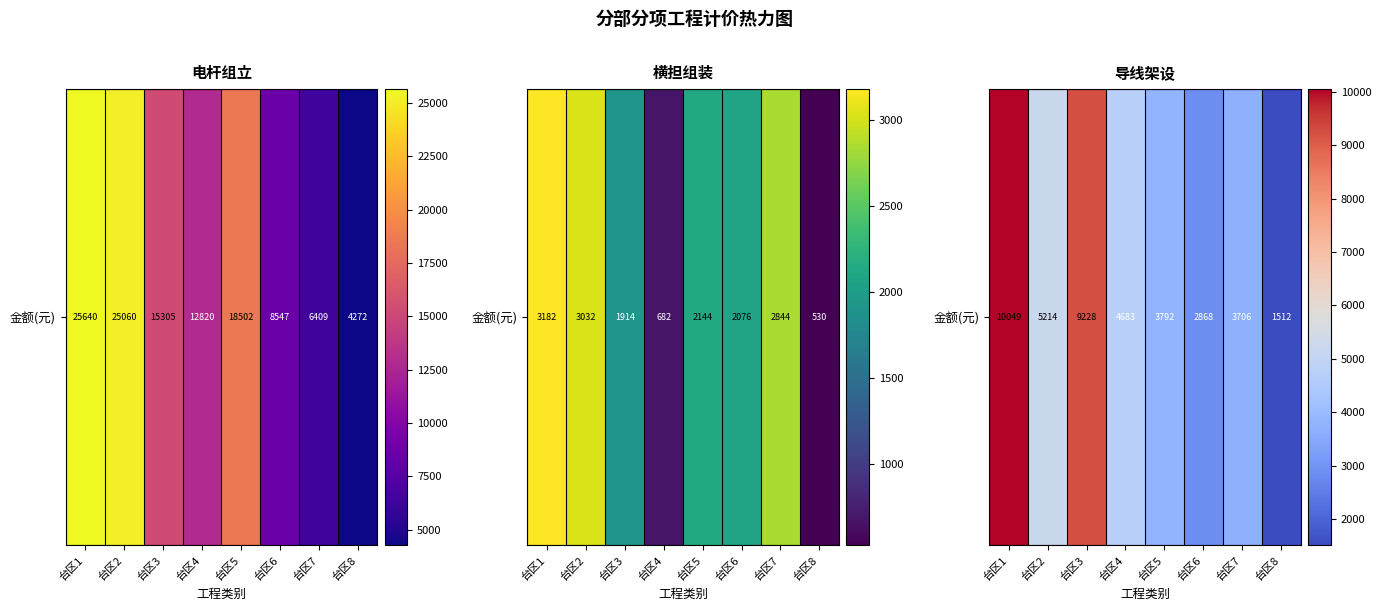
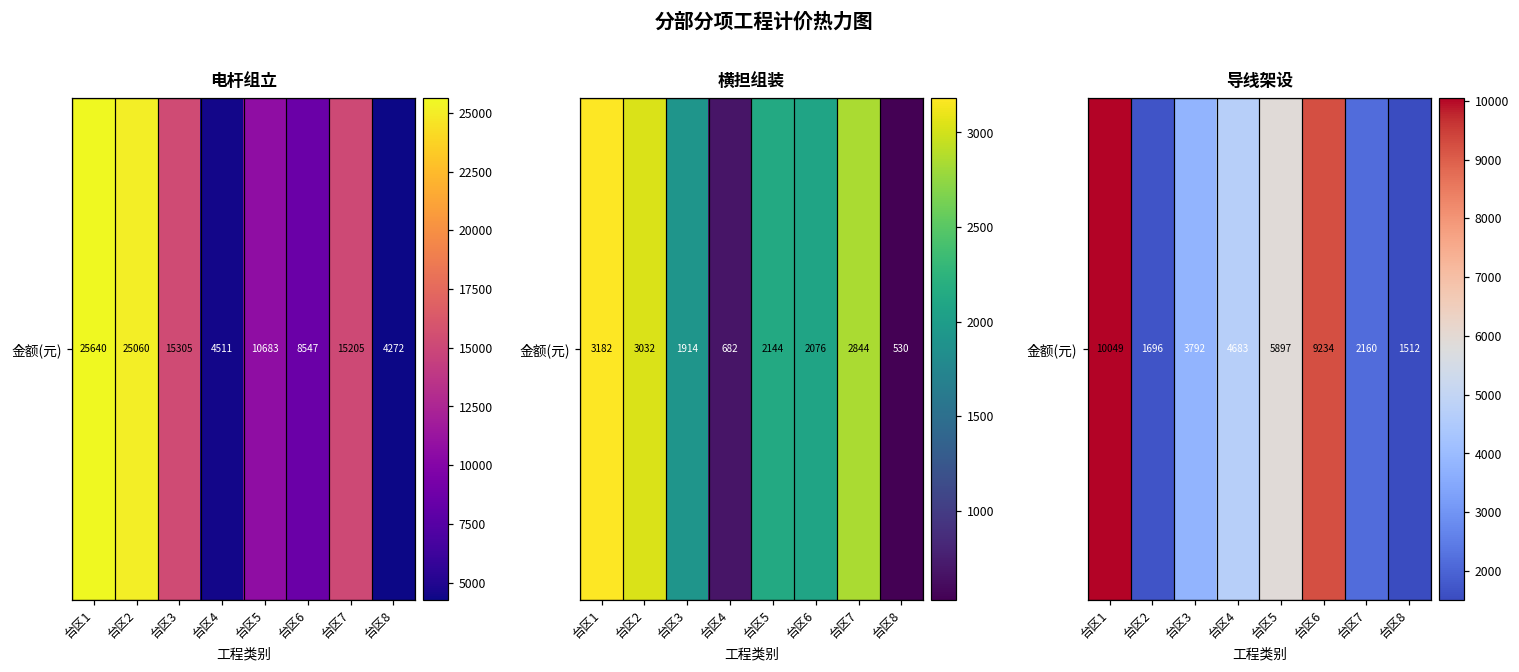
  {
    "电杆组立": {
      "金额(元)": {
        "台区1": 25640,
        "台区2": 25060,
        "台区3": 15305,
-       "台区4": 12820,
-       "台区5": 18502,
+       "台区4": 4511,
+       "台区5": 10683,
        "台区6": 8547,
-       "台区7": 6409,
+       "台区7": 15205,
        "台区8": 4272
      }
    },
    "横担组装": {
      "金额(元)": {
        "台区1": 3182,
        "台区2": 3032,
        "台区3": 1914,
        "台区4": 682,
        "台区5": 2144,
        "台区6": 2076,
        "台区7": 2844,
        "台区8": 530
      }
    },
    "导线架设": {
      "金额(元)": {
        "台区1": 10049,
-       "台区2": 5214,
-       "台区3": 9228,
+       "台区2": 1696,
+       "台区3": 3792,
        "台区4": 4683,
-       "台区5": 3792,
-       "台区6": 2868,
-       "台区7": 3706,
+       "台区5": 5897,
+       "台区6": 9234,
+       "台区7": 2160,
        "台区8": 1512
      }
    }
  }
